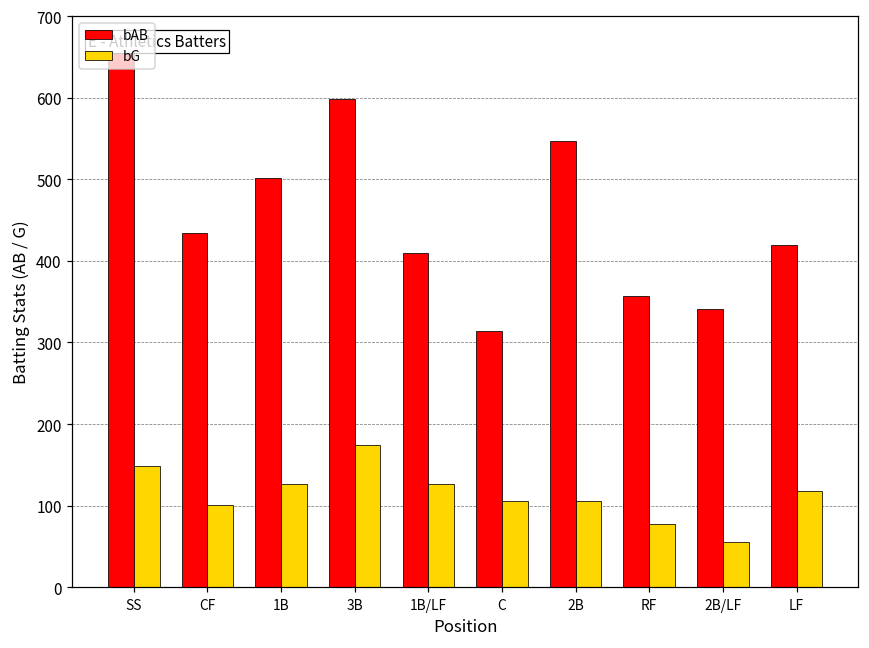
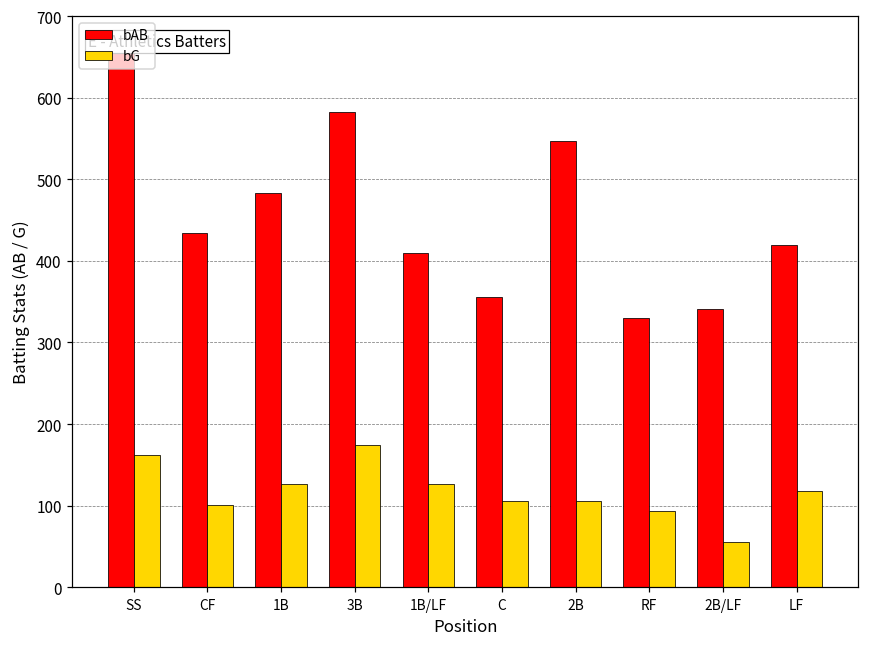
  {
    "bAB": {
      "CF": 430,
-     "1B": 500,
-     "3B": 600,
+     "1B": 480,
+     "3B": 580,
      "1B/LF": 410,
-     "C": 310,
+     "C": 360,
      "2B": 550,
-     "RF": 360,
+     "RF": 330,
      "2B/LF": 340,
      "LF": 420
    },
    "bG": {
-     "SS": 150,
+     "SS": 160,
      "CF": 100,
      "1B": 130,
      "3B": 170,
      "1B/LF": 130,
      "C": 110,
      "2B": 110,
-     "RF": 80,
+     "RF": 90,
      "2B/LF": 60,
      "LF": 120
    }
  }
